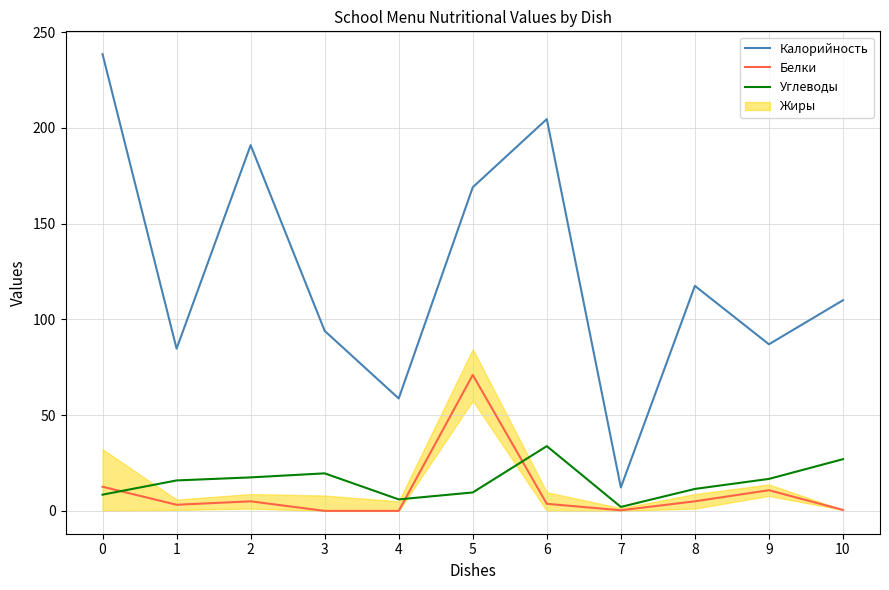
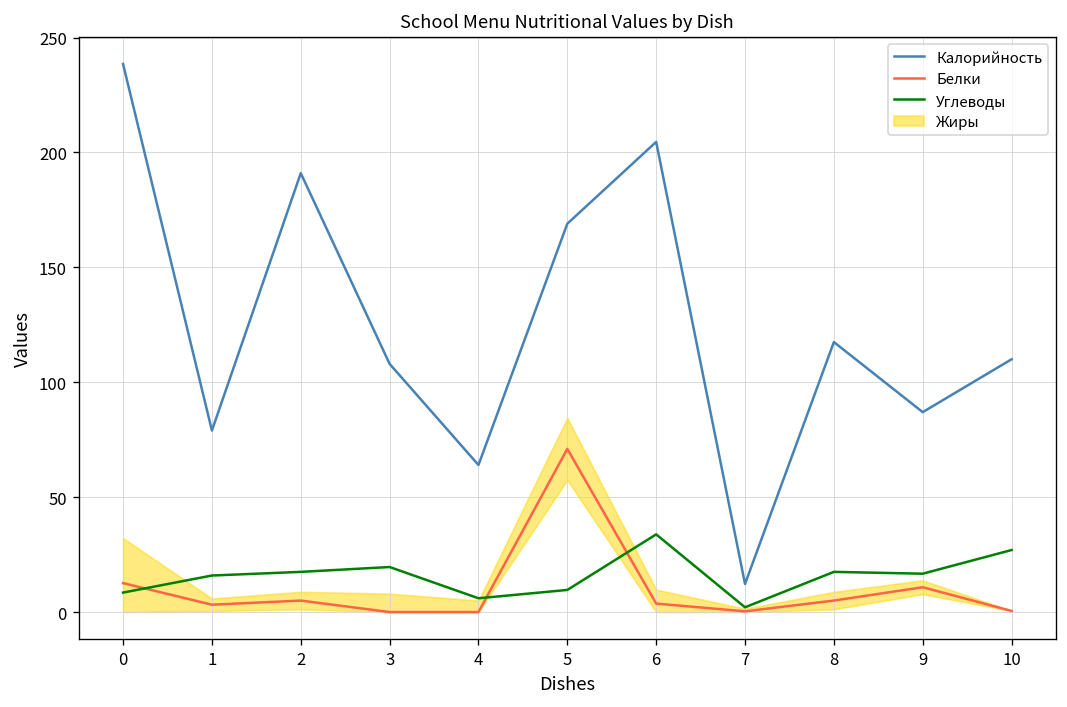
  {
    "Калорийность": {
      "0": 239,
-     "1": 85,
+     "1": 79,
      "2": 191,
-     "3": 94,
-     "4": 59,
+     "3": 108,
+     "4": 64,
      "5": 169,
      "6": 205,
      "7": 12,
      "8": 118,
      "9": 87,
      "10": 110
    },
    "Жиры": {
      "0": 32,
      "3": 8,
      "6": 10
    },
    "Белки": {
      "0": 13,
      "1": 3,
      "2": 5,
      "3": 0,
      "4": 0,
      "5": 71,
      "6": 4,
      "8": 5,
      "9": 11
    },
    "Углеводы": {
      "0": 8,
      "1": 16,
      "2": 17,
      "3": 20,
      "5": 10,
      "6": 34,
-     "8": 11,
+     "8": 17,
      "9": 17,
      "10": 27
    }
  }
